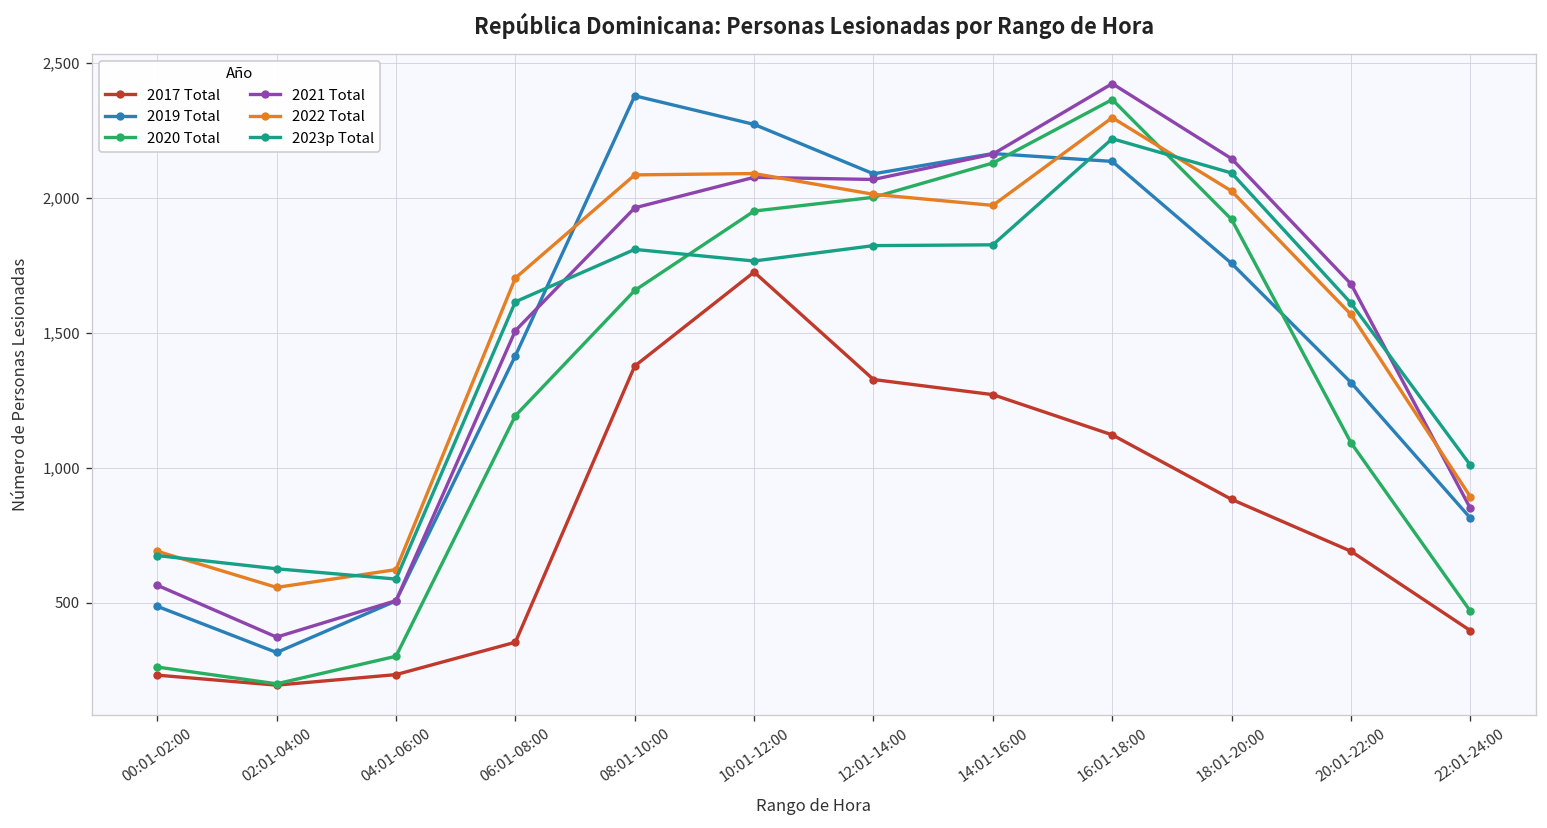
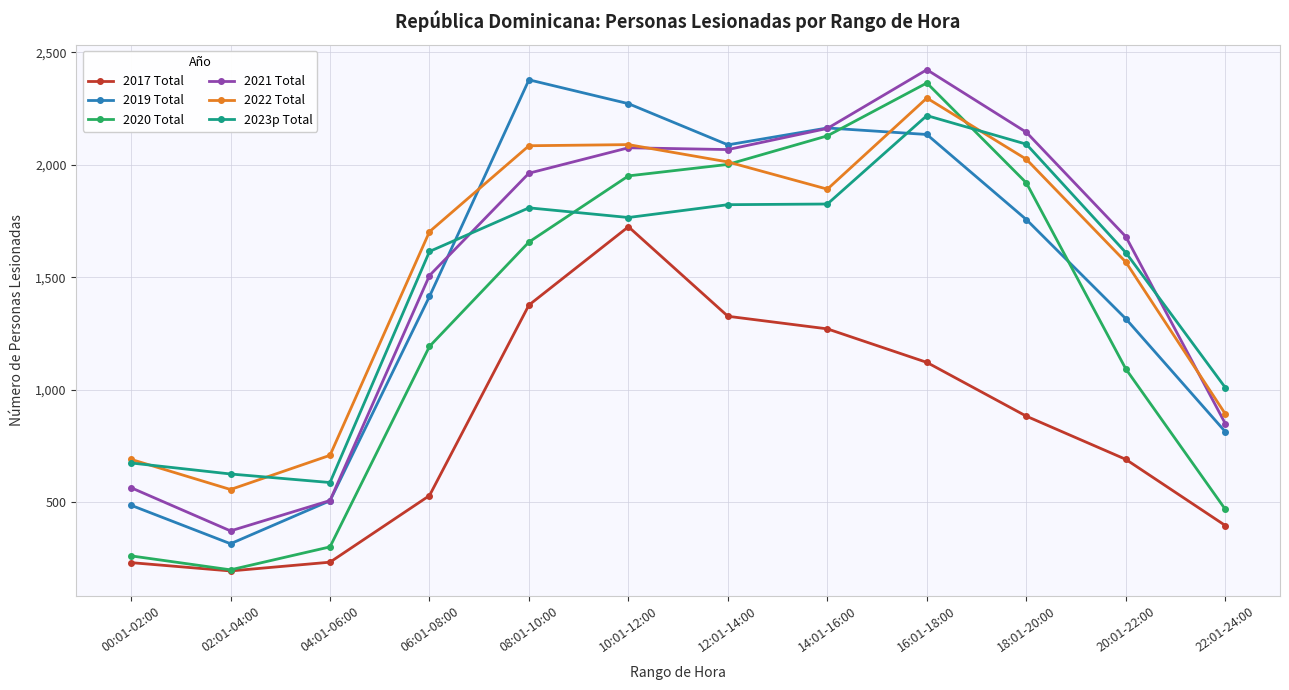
  {
    "2017 Total": {
      "00:01-02:00": "230",
      "04:01-06:00": "230",
-     "06:01-08:00": "350",
+     "06:01-08:00": "530",
      "08:01-10:00": "1,380",
      "10:01-12:00": "1,730",
      "12:01-14:00": "1,330",
      "14:01-16:00": "1,270",
      "16:01-18:00": "1,120",
      "18:01-20:00": "880",
      "20:01-22:00": "690",
      "22:01-24:00": "400"
    },
    "2019 Total": {
      "00:01-02:00": "490",
      "02:01-04:00": "320",
      "06:01-08:00": "1,420",
      "08:01-10:00": "2,380",
      "10:01-12:00": "2,270",
      "12:01-14:00": "2,090",
      "16:01-18:00": "2,140",
      "18:01-20:00": "1,760",
      "20:01-22:00": "1,320",
      "22:01-24:00": "810"
    },
    "2021 Total": {
      "00:01-02:00": "570",
      "02:01-04:00": "370",
      "06:01-08:00": "1,510",
      "08:01-10:00": "1,960",
      "10:01-12:00": "2,080",
      "12:01-14:00": "2,070",
      "16:01-18:00": "2,420",
      "18:01-20:00": "2,150",
      "20:01-22:00": "1,680",
      "22:01-24:00": "850"
    },
    "2022 Total": {
      "00:01-02:00": "690",
      "02:01-04:00": "560",
-     "04:01-06:00": "620",
+     "04:01-06:00": "710",
      "06:01-08:00": "1,700",
      "08:01-10:00": "2,090",
      "10:01-12:00": "2,090",
-     "14:01-16:00": "1,970",
+     "14:01-16:00": "1,890",
      "16:01-18:00": "2,300",
      "18:01-20:00": "2,030",
      "20:01-22:00": "1,570",
      "22:01-24:00": "890"
    }
  }
